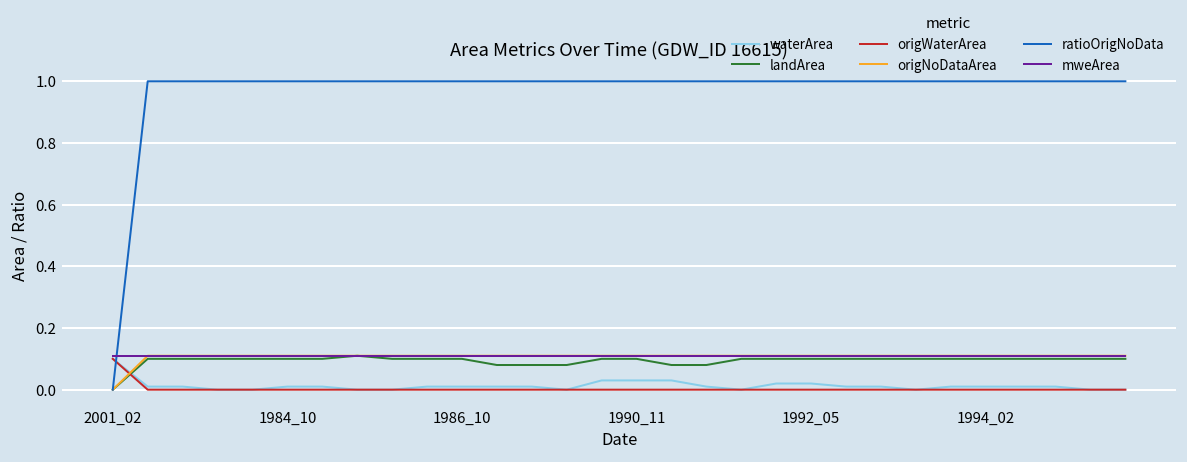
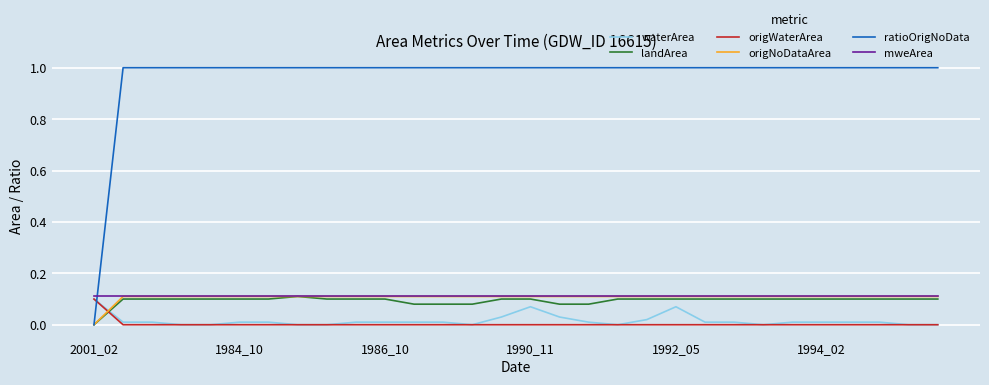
  {
    "waterArea": {
      "1984_10": 0.01,
      "1986_10": 0.01,
-     "1990_11": 0.03,
-     "1992_05": 0.02,
+     "1990_11": 0.07,
+     "1992_05": 0.07,
      "1994_02": 0.01
    },
    "landArea": {
      "1984_10": 0.10,
      "1986_10": 0.10,
      "1990_11": 0.10,
      "1992_05": 0.10,
      "1994_02": 0.10
    },
    "origWaterArea": {
      "1984_10": 0.00,
      "1986_10": 0.00,
      "1990_11": 0.00,
      "1992_05": 0.00,
      "1994_02": 0.00
    },
    "ratioOrigNoData": {
      "1984_10": 1.00,
      "1986_10": 1.00,
      "1990_11": 1.00,
      "1992_05": 1.00,
      "1994_02": 1.00
    },
    "mweArea": {
      "2001_02": 0.11
    }
  }
